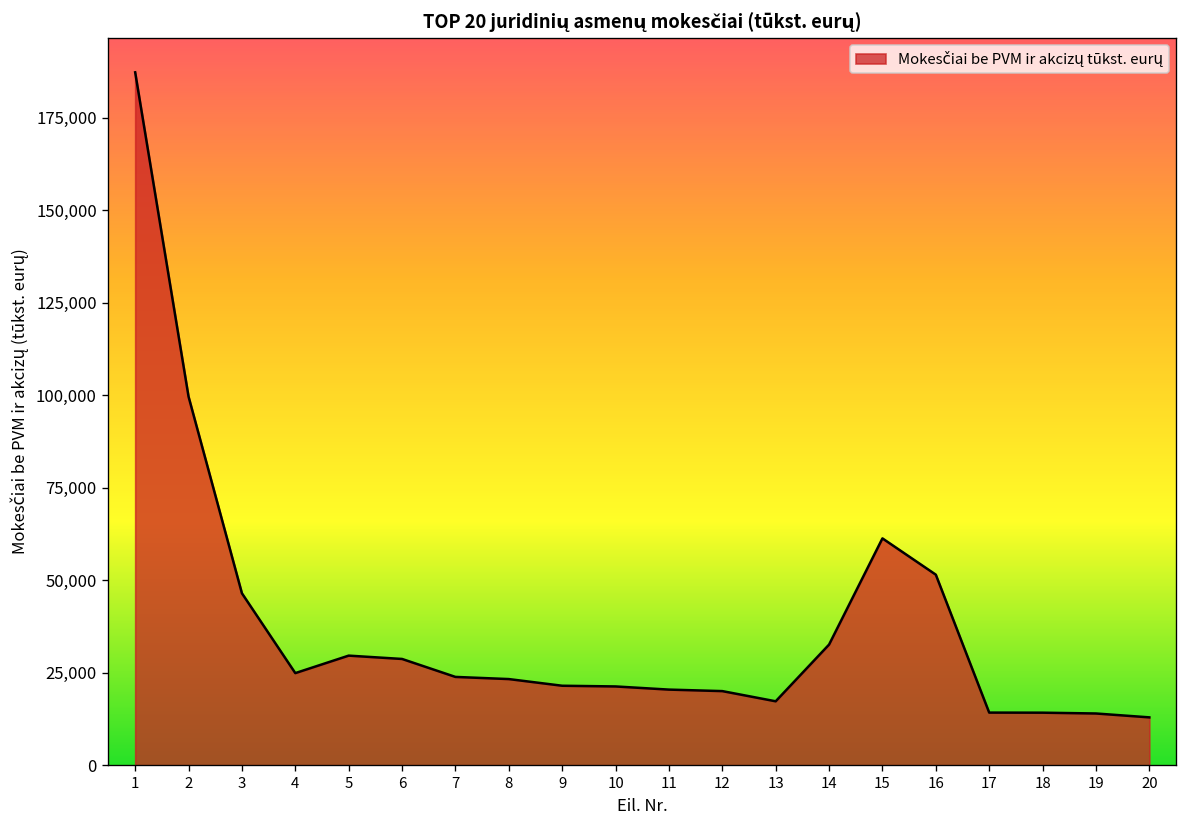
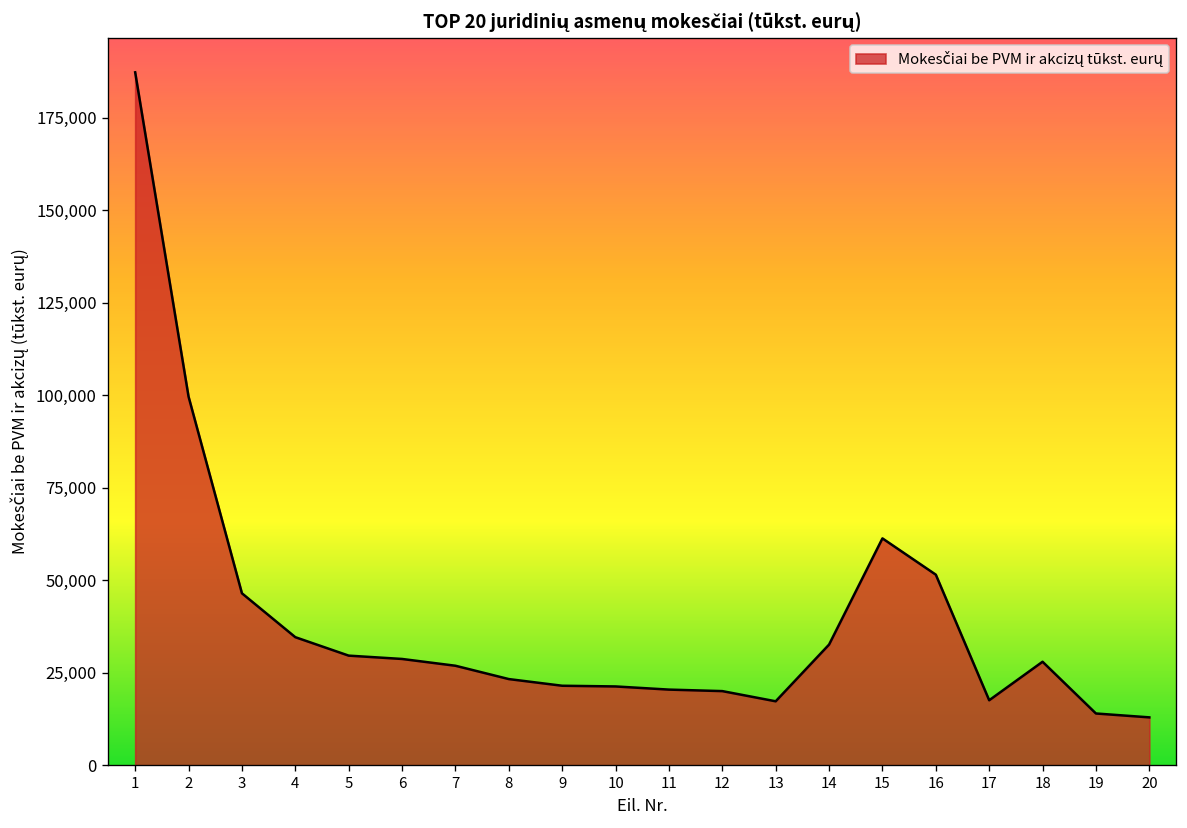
  {
    "1": "187,000",
    "2": "100,000",
    "3": "46,000",
-   "4": "25,000",
+   "4": "35,000",
    "5": "30,000",
    "6": "29,000",
-   "7": "24,000",
+   "7": "27,000",
    "8": "23,000",
    "9": "21,000",
    "10": "21,000",
    "11": "20,000",
    "12": "20,000",
    "13": "17,000",
    "14": "33,000",
    "15": "61,000",
    "16": "52,000",
-   "17": "14,000",
-   "18": "14,000",
+   "17": "18,000",
+   "18": "28,000",
    "19": "14,000",
    "20": "13,000"
  }
